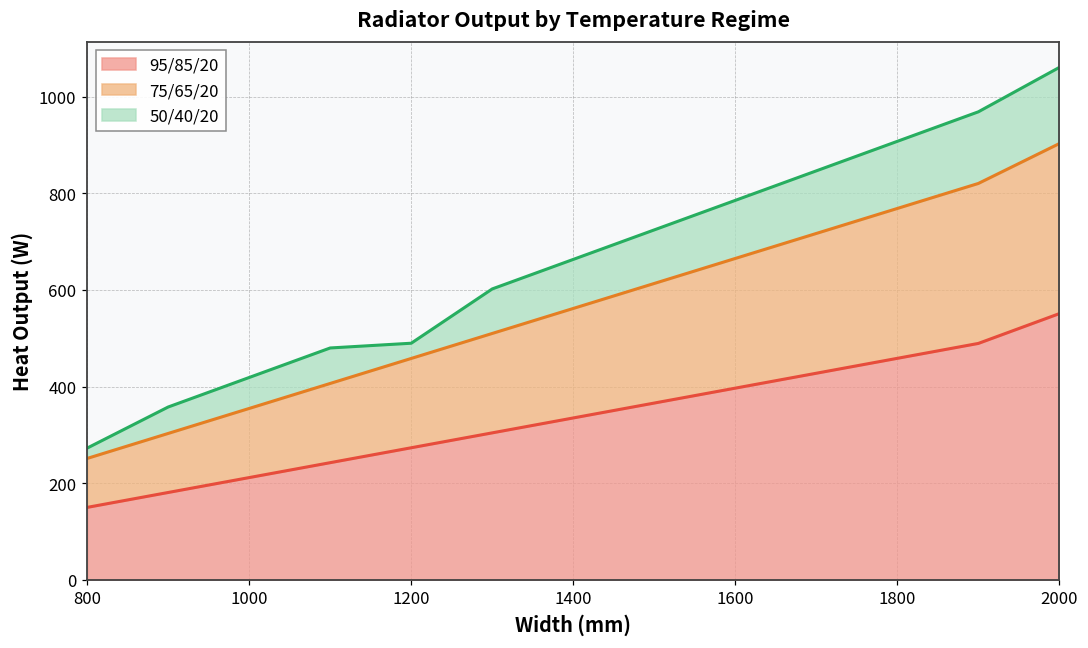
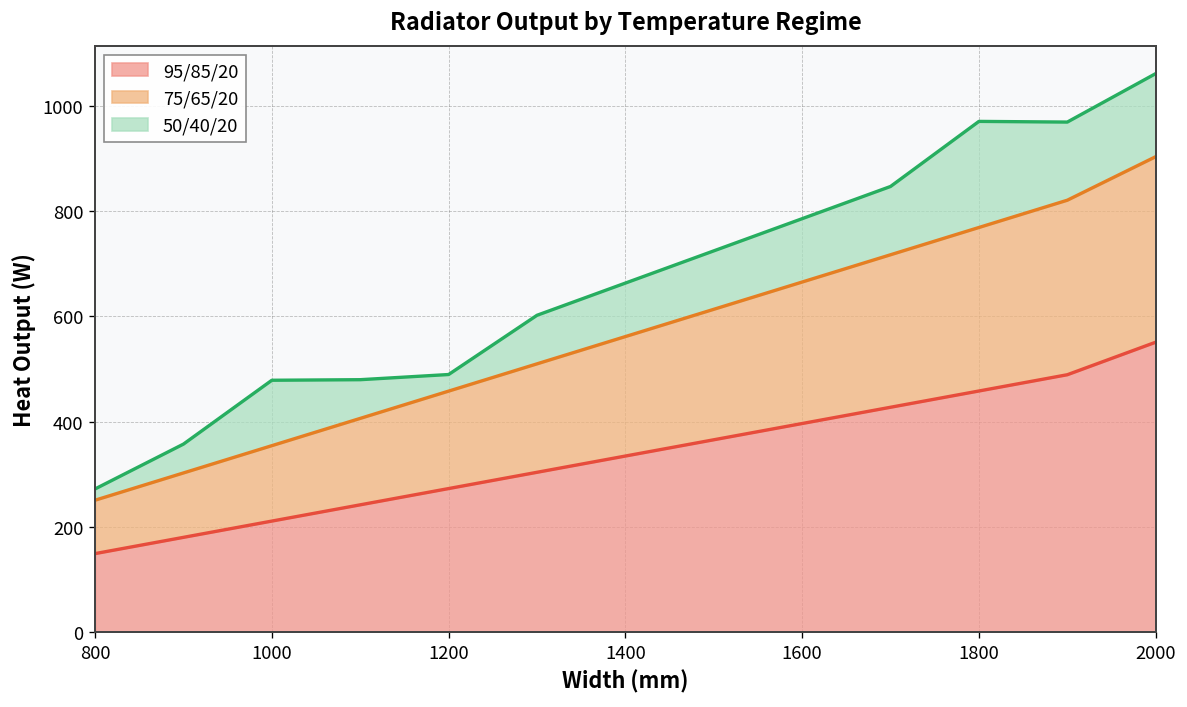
  {
    "50/40/20": {
      "800": 20,
-     "1000": 60,
+     "1000": 120,
      "1200": 30,
      "1400": 100,
      "1600": 120,
-     "1800": 140,
+     "1800": 200,
      "2000": 160
    }
  }
